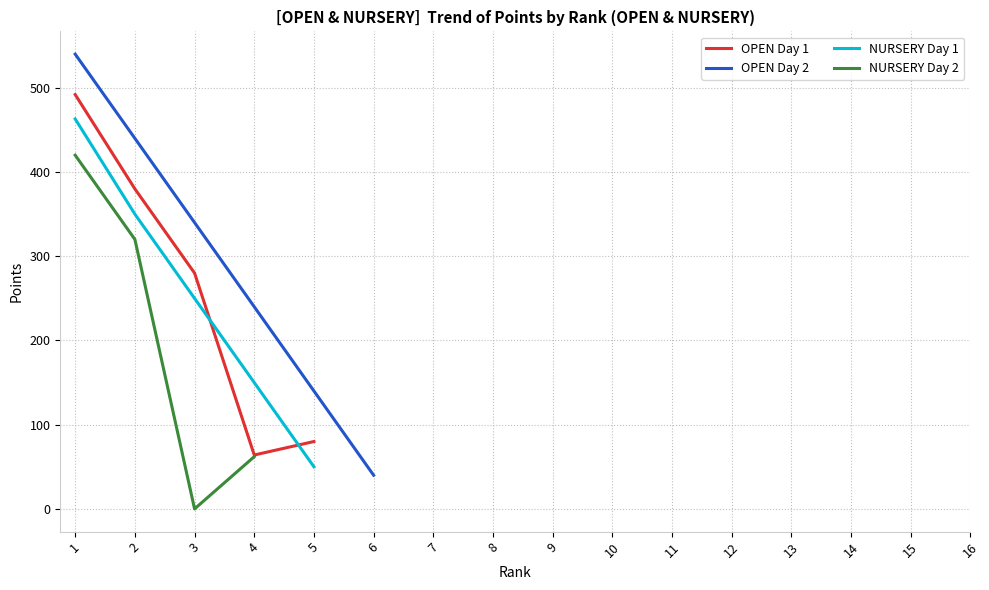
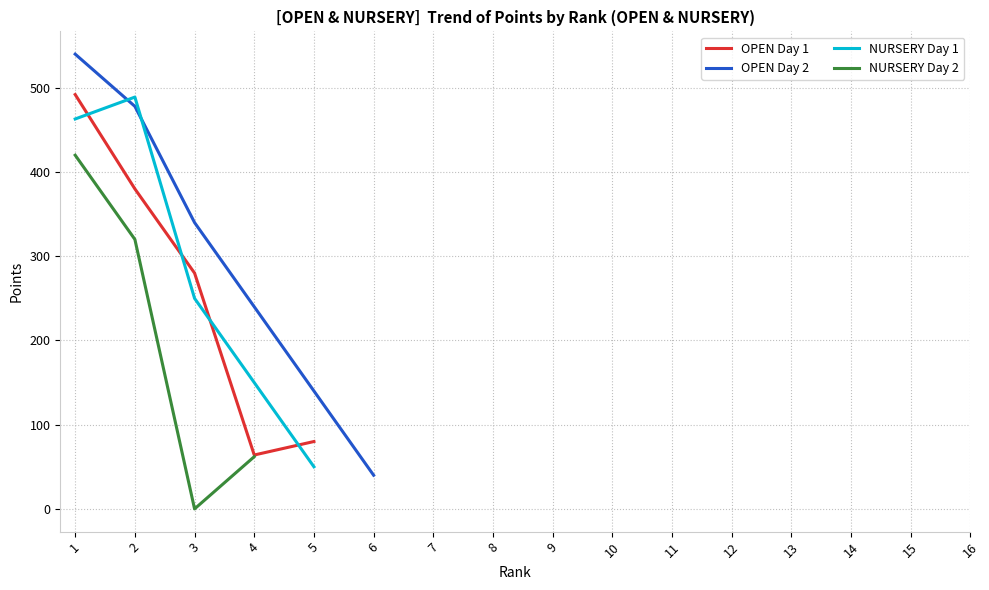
  {
    "OPEN Day 1": {
      "1": 490,
      "2": 380,
      "3": 280,
      "5": 80
    },
    "OPEN Day 2": {
      "1": 540,
-     "2": 440,
+     "2": 480,
      "3": 340,
      "4": 240,
      "5": 140,
      "6": 40
    },
    "NURSERY Day 1": {
      "1": 460,
-     "2": 350,
+     "2": 490,
      "3": 250,
      "4": 150,
      "5": 50
    },
    "NURSERY Day 2": {
      "1": 420,
      "2": 320,
      "3": 0
    }
  }
